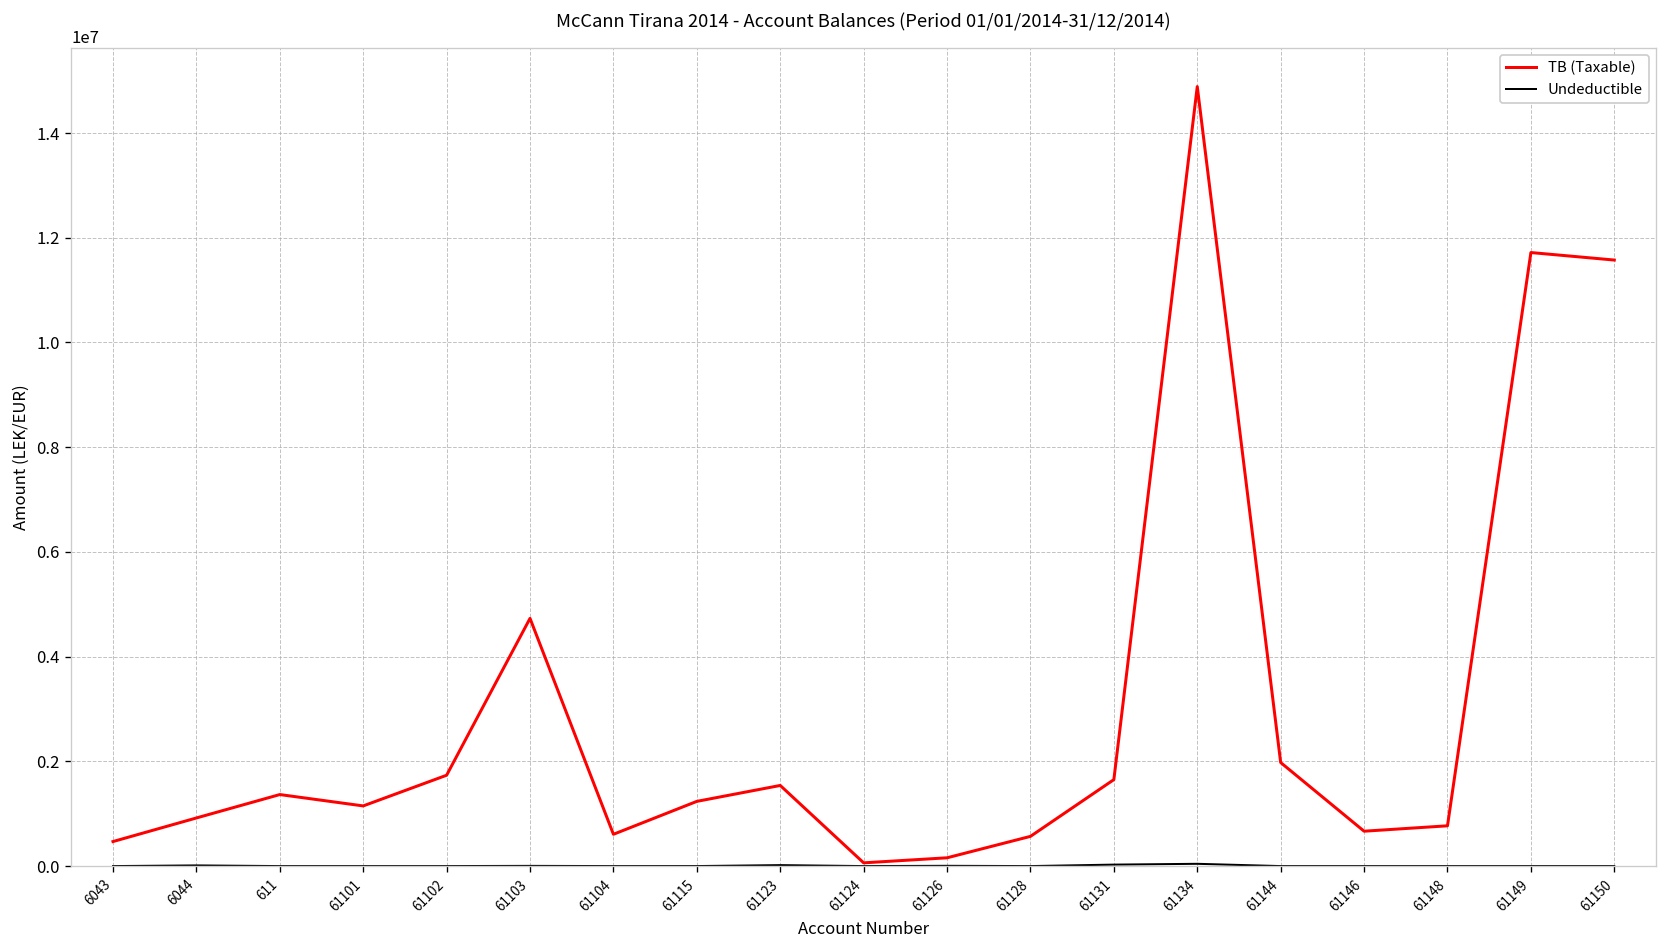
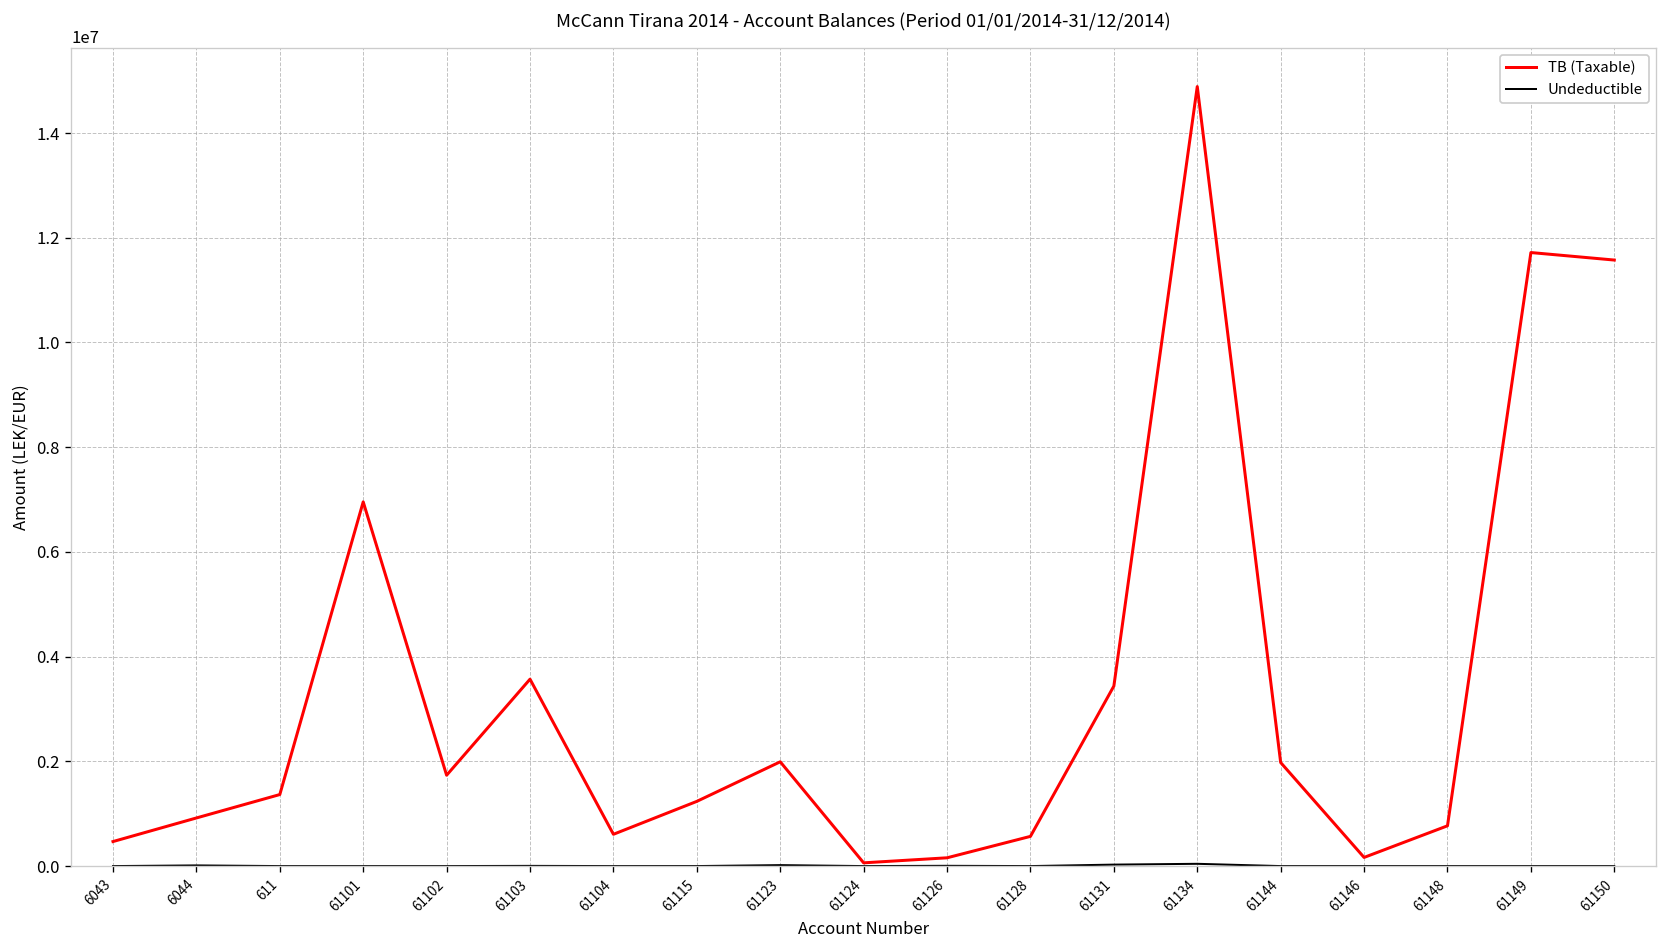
  {
    "TB (Taxable)": {
      "6043": 500000,
      "6044": 900000,
      "611": 1400000,
-     "61101": 1100000,
+     "61101": 7000000,
      "61102": 1700000,
-     "61103": 4700000,
+     "61103": 3600000,
      "61104": 600000,
      "61115": 1200000,
-     "61123": 1500000,
+     "61123": 2000000,
      "61124": 100000,
      "61126": 200000,
      "61128": 600000,
-     "61131": 1700000,
+     "61131": 3400000,
      "61134": 14900000,
      "61144": 2000000,
-     "61146": 700000,
+     "61146": 200000,
      "61148": 800000,
      "61149": 11700000,
      "61150": 11600000
    },
    "Undeductible": {
      "6043": 0,
      "6044": 0,
      "611": 0,
      "61101": 0,
      "61102": 0,
      "61103": 0,
      "61104": 0,
      "61115": 0,
      "61123": 0,
      "61124": 0,
      "61126": 0,
      "61128": 0,
      "61131": 0,
      "61134": 0,
      "61144": 0,
      "61146": 0,
      "61148": 0,
      "61149": 0,
      "61150": 0
    }
  }
